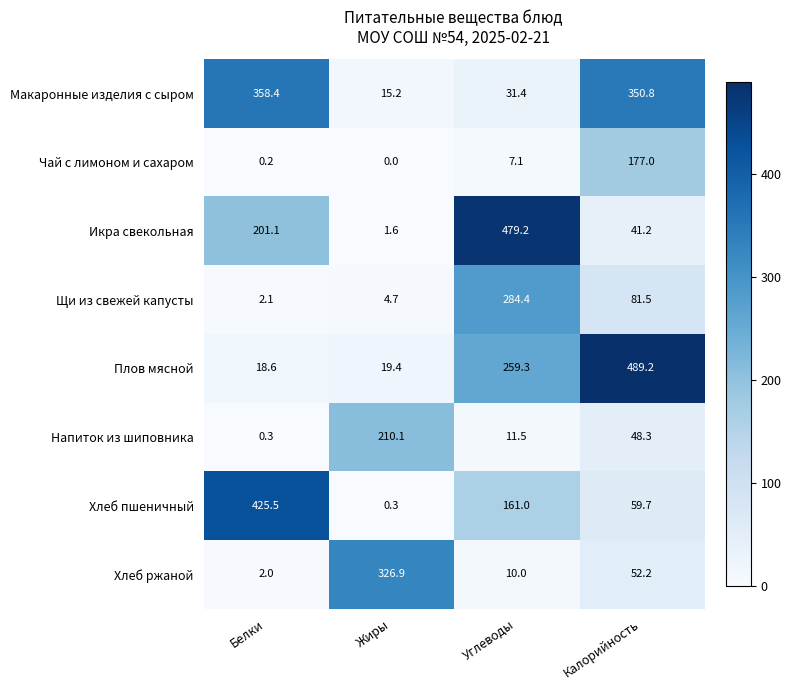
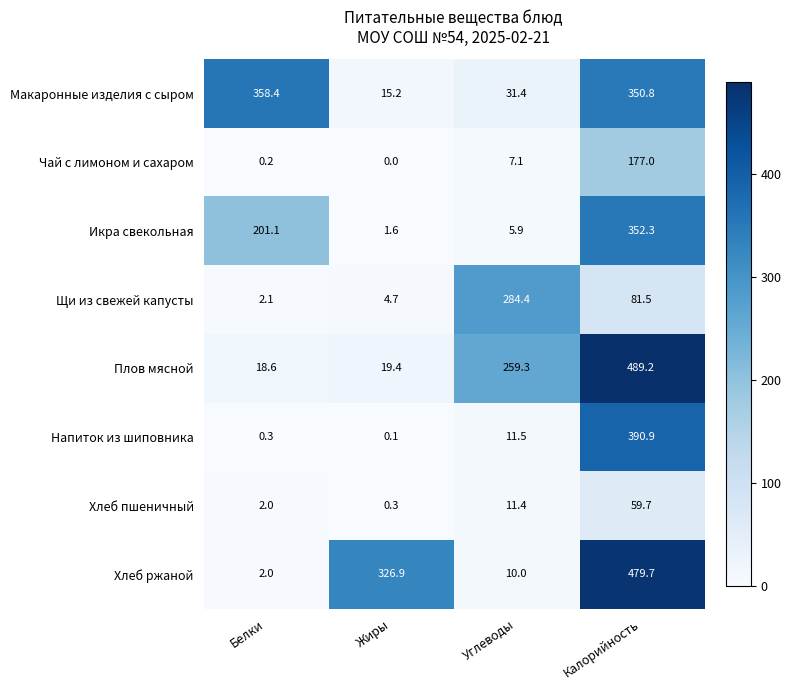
  {
    "Макаронные изделия с сыром": {
      "Белки": 358.4,
      "Жиры": 15.2,
      "Углеводы": 31.4,
      "Калорийность": 350.8
    },
    "Чай с лимоном и сахаром": {
      "Белки": 0.2,
      "Жиры": 0.0,
      "Углеводы": 7.1,
      "Калорийность": 177.0
    },
    "Икра свекольная": {
      "Белки": 201.1,
      "Жиры": 1.6,
-     "Углеводы": 479.2,
-     "Калорийность": 41.2
+     "Углеводы": 5.9,
+     "Калорийность": 352.3
    },
    "Щи из свежей капусты": {
      "Белки": 2.1,
      "Жиры": 4.7,
      "Углеводы": 284.4,
      "Калорийность": 81.5
    },
    "Плов мясной": {
      "Белки": 18.6,
      "Жиры": 19.4,
      "Углеводы": 259.3,
      "Калорийность": 489.2
    },
    "Напиток из шиповника": {
      "Белки": 0.3,
-     "Жиры": 210.1,
+     "Жиры": 0.1,
      "Углеводы": 11.5,
-     "Калорийность": 48.3
+     "Калорийность": 390.9
    },
    "Хлеб пшеничный": {
-     "Белки": 425.5,
+     "Белки": 2.0,
      "Жиры": 0.3,
-     "Углеводы": 161.0,
+     "Углеводы": 11.4,
      "Калорийность": 59.7
    },
    "Хлеб ржаной": {
      "Белки": 2.0,
      "Жиры": 326.9,
      "Углеводы": 10.0,
-     "Калорийность": 52.2
+     "Калорийность": 479.7
    }
  }
